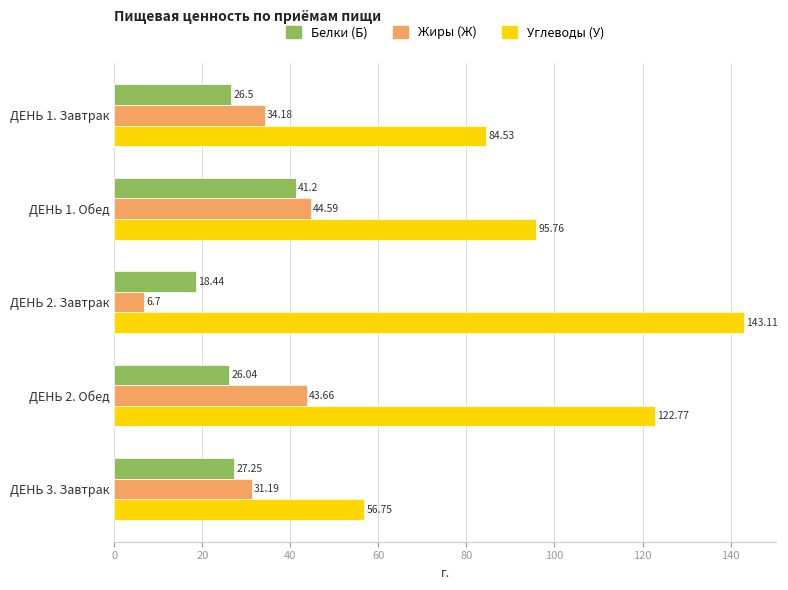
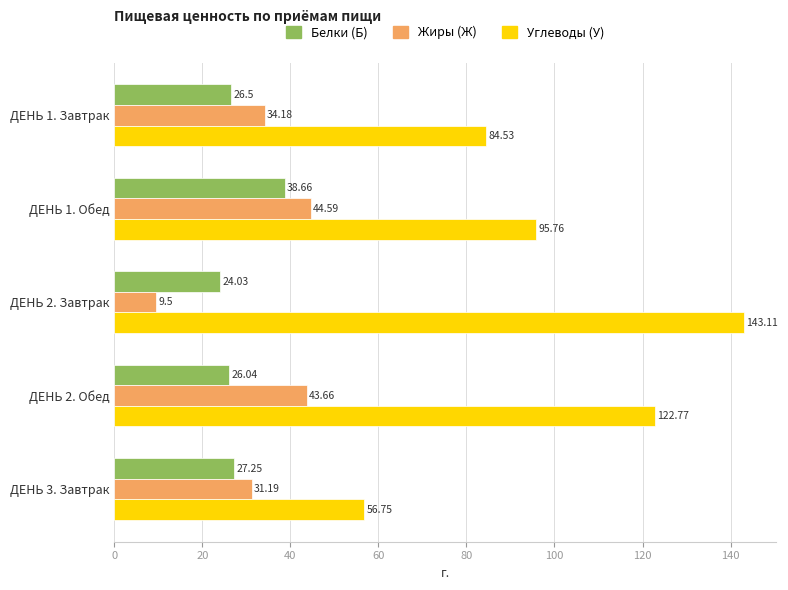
  {
    "Белки (Б)": {
      "ДЕНЬ 1. Завтрак": 26.5,
-     "ДЕНЬ 1. Обед": 41.2,
-     "ДЕНЬ 2. Завтрак": 18.44,
+     "ДЕНЬ 1. Обед": 38.66,
+     "ДЕНЬ 2. Завтрак": 24.03,
      "ДЕНЬ 2. Обед": 26.04,
      "ДЕНЬ 3. Завтрак": 27.25
    },
    "Жиры (Ж)": {
      "ДЕНЬ 1. Завтрак": 34.18,
      "ДЕНЬ 1. Обед": 44.59,
-     "ДЕНЬ 2. Завтрак": 6.7,
+     "ДЕНЬ 2. Завтрак": 9.5,
      "ДЕНЬ 2. Обед": 43.66,
      "ДЕНЬ 3. Завтрак": 31.19
    },
    "Углеводы (У)": {
      "ДЕНЬ 1. Завтрак": 84.53,
      "ДЕНЬ 1. Обед": 95.76,
      "ДЕНЬ 2. Завтрак": 143.11,
      "ДЕНЬ 2. Обед": 122.77,
      "ДЕНЬ 3. Завтрак": 56.75
    }
  }
